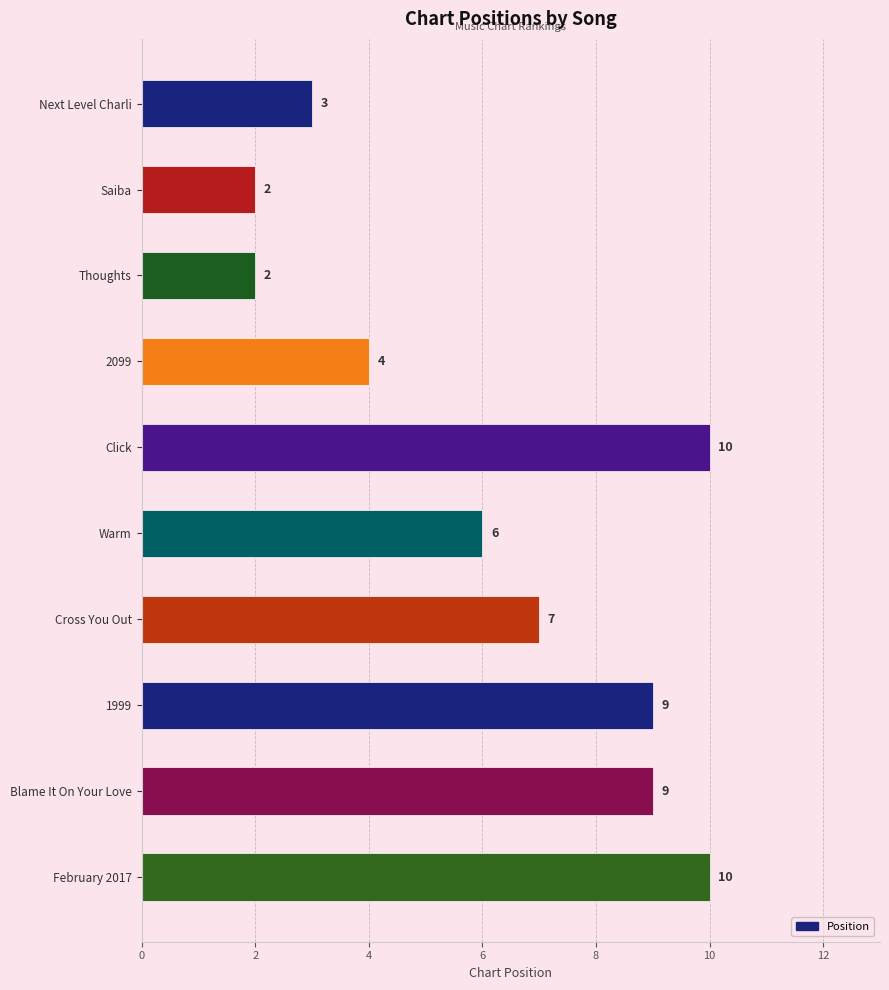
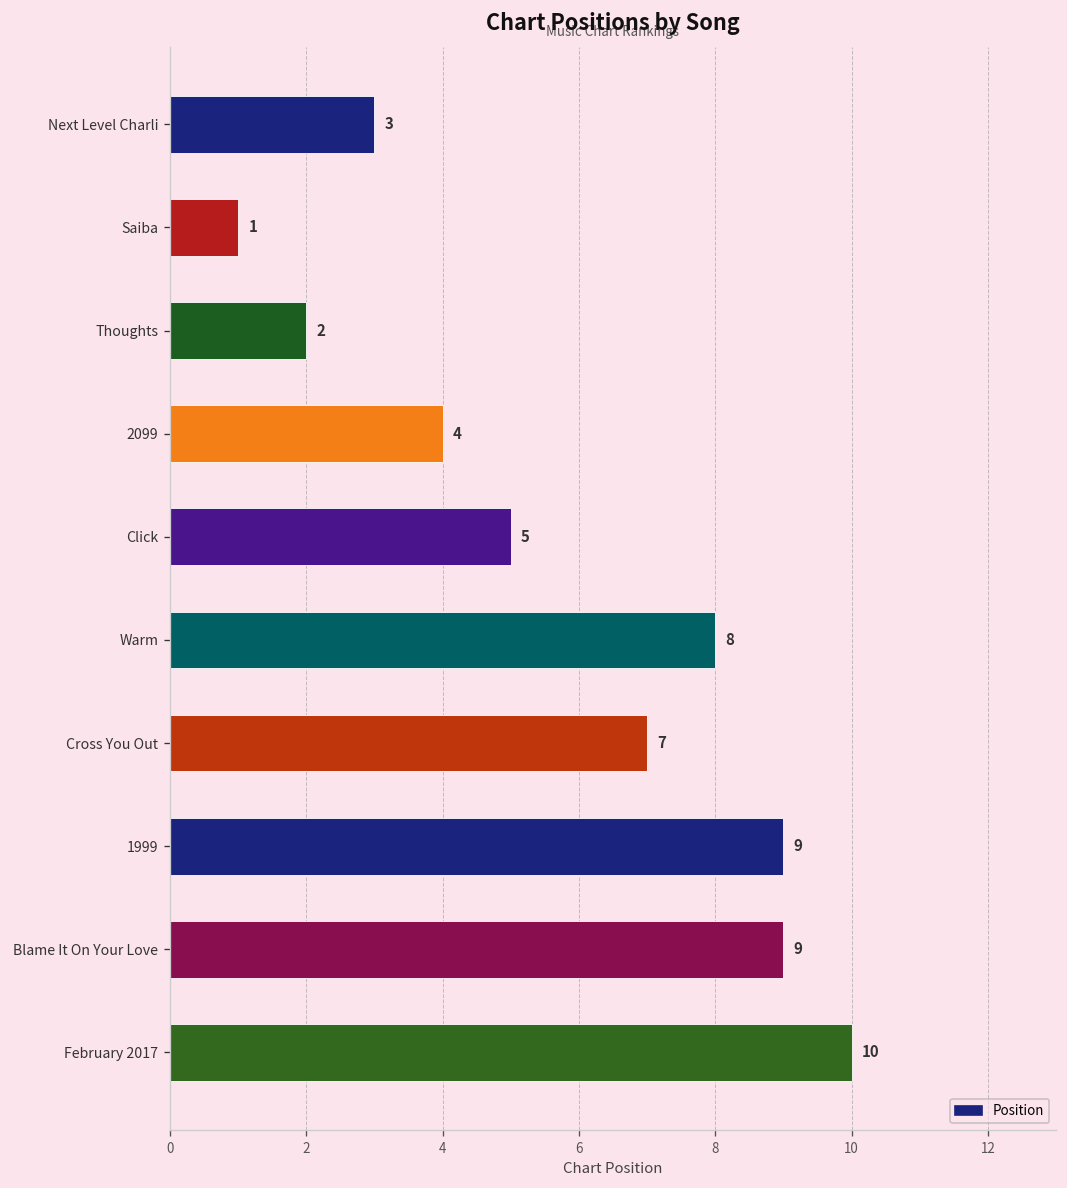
  {
    "Next Level Charli": 3,
-   "Saiba": 2,
+   "Saiba": 1,
    "Thoughts": 2,
    "2099": 4,
-   "Click": 10,
-   "Warm": 6,
+   "Click": 5,
+   "Warm": 8,
    "Cross You Out": 7,
    "1999": 9,
    "Blame It On Your Love": 9,
    "February 2017": 10
  }
